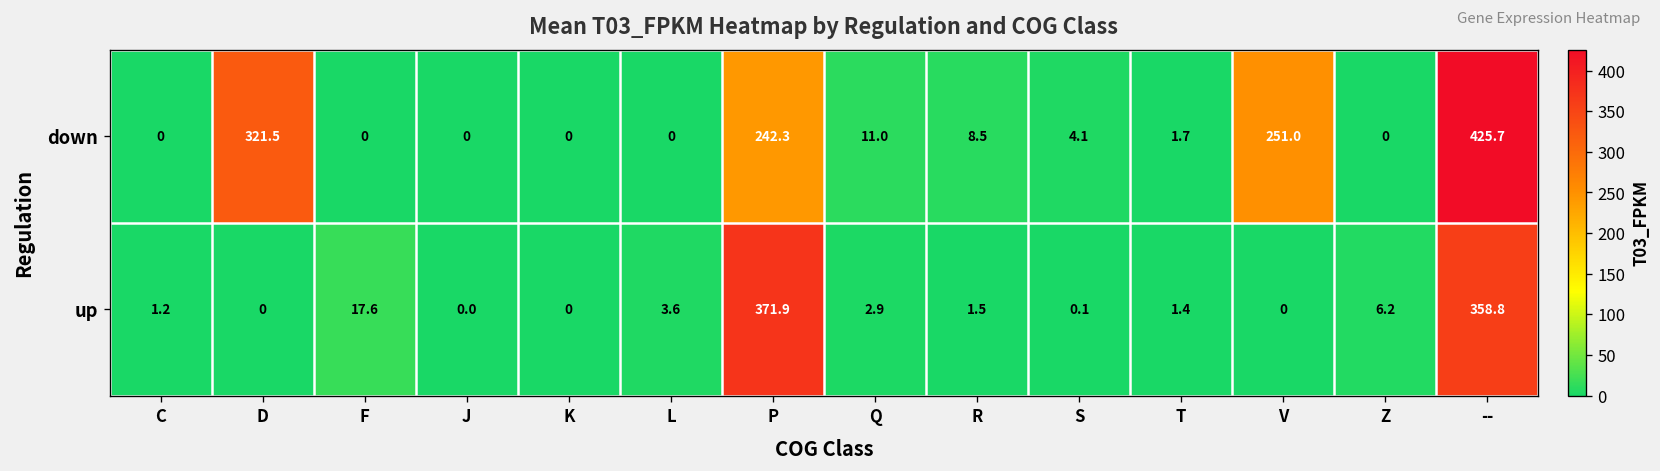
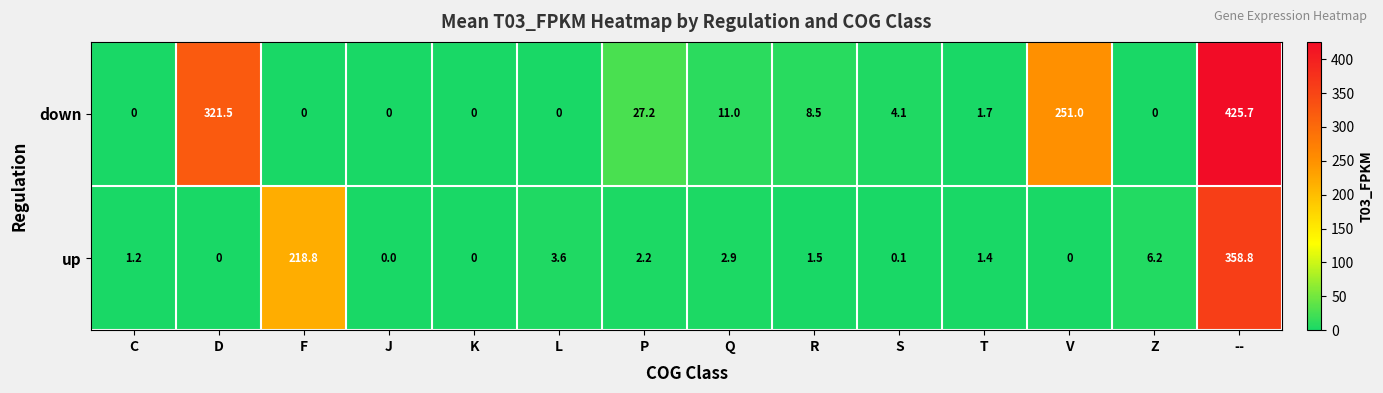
  {
    "down": {
      "C": 0,
      "D": 321.5,
      "F": 0,
      "J": 0,
      "K": 0,
      "L": 0,
-     "P": 242.3,
+     "P": 27.2,
      "Q": 11.0,
      "R": 8.5,
      "S": 4.1,
      "T": 1.7,
      "V": 251.0,
      "Z": 0,
      "--": 425.7
    },
    "up": {
      "C": 1.2,
      "D": 0,
-     "F": 17.6,
+     "F": 218.8,
      "J": 0.0,
      "K": 0,
      "L": 3.6,
-     "P": 371.9,
+     "P": 2.2,
      "Q": 2.9,
      "R": 1.5,
      "S": 0.1,
      "T": 1.4,
      "V": 0,
      "Z": 6.2,
      "--": 358.8
    }
  }
